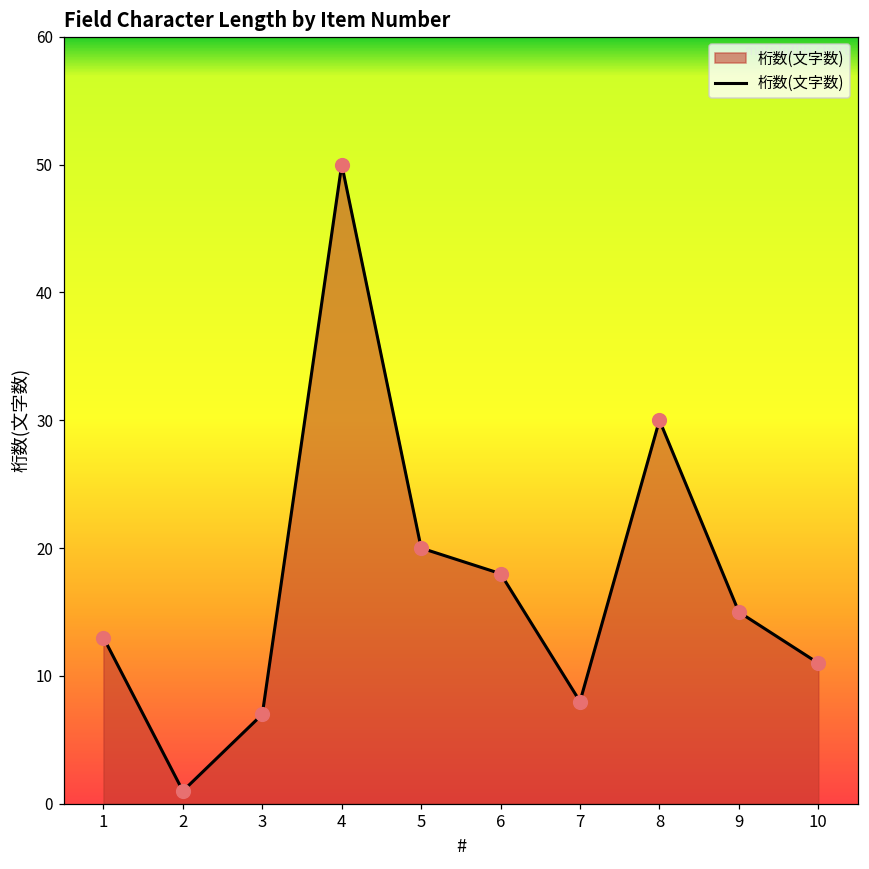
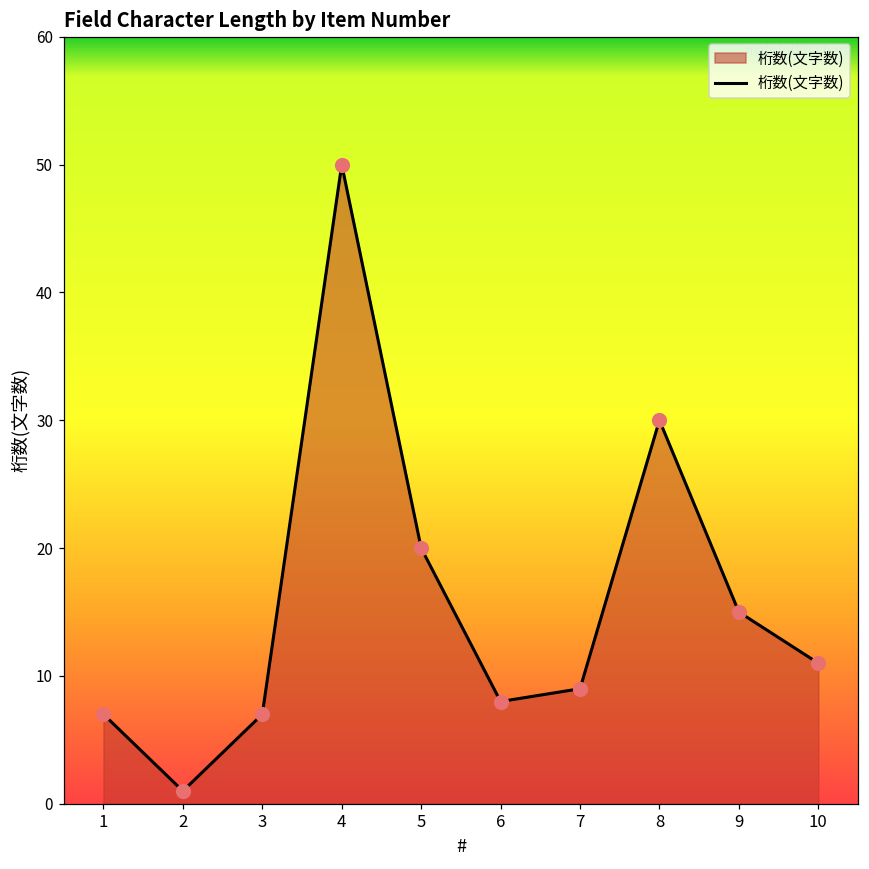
  {
-   "1": 13,
+   "1": 7,
    "2": 1,
    "3": 7,
    "4": 50,
    "5": 20,
-   "6": 18,
-   "7": 8,
+   "6": 8,
+   "7": 9,
    "8": 30,
    "9": 15,
    "10": 11
  }
